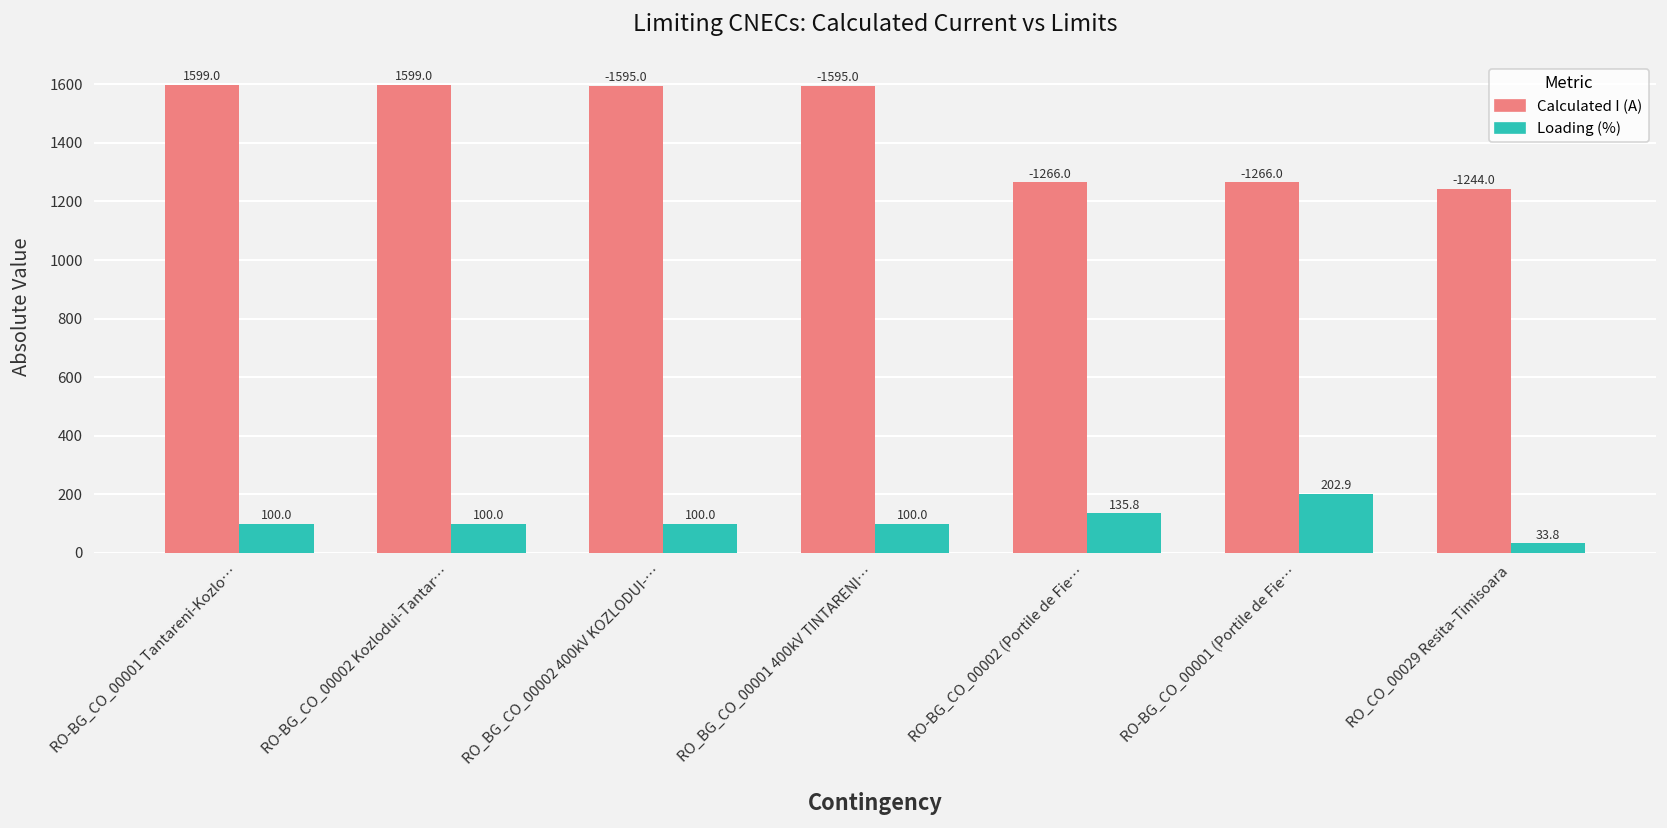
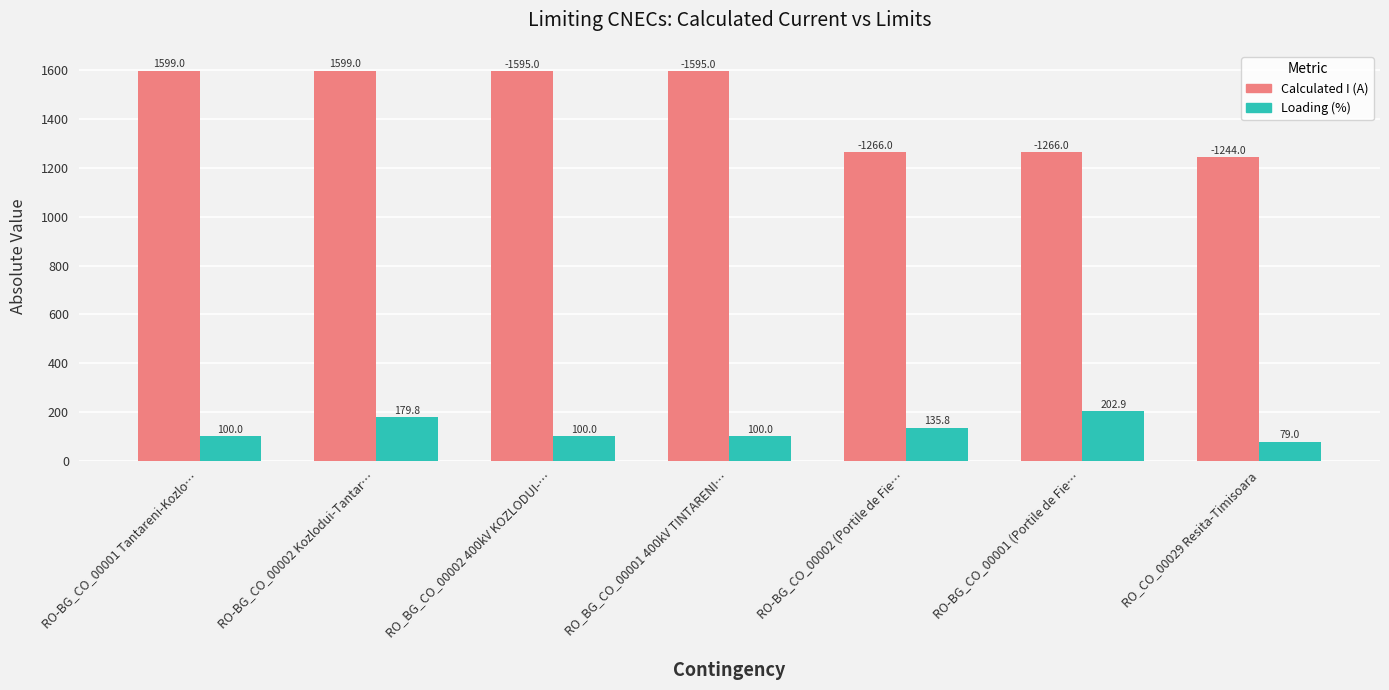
  {
    "Calculated I (A)": {
      "RO-BG_CO_00001 Tantareni-Kozlo…": 1599.0,
      "RO-BG_CO_00002 Kozlodui-Tantar…": 1599.0
    },
    "Loading (%)": {
      "RO-BG_CO_00001 Tantareni-Kozlo…": 100.0,
-     "RO-BG_CO_00002 Kozlodui-Tantar…": 100.0,
+     "RO-BG_CO_00002 Kozlodui-Tantar…": 179.8,
      "RO_BG_CO_00002 400kV KOZLODUI-…": 100.0,
      "RO_BG_CO_00001 400kV TINTARENI…": 100.0,
      "RO-BG_CO_00002 (Portile de Fie…": 135.8,
      "RO-BG_CO_00001 (Portile de Fie…": 202.9,
-     "RO_CO_00029 Resita-Timisoara": 33.8
+     "RO_CO_00029 Resita-Timisoara": 79.0
    }
  }
